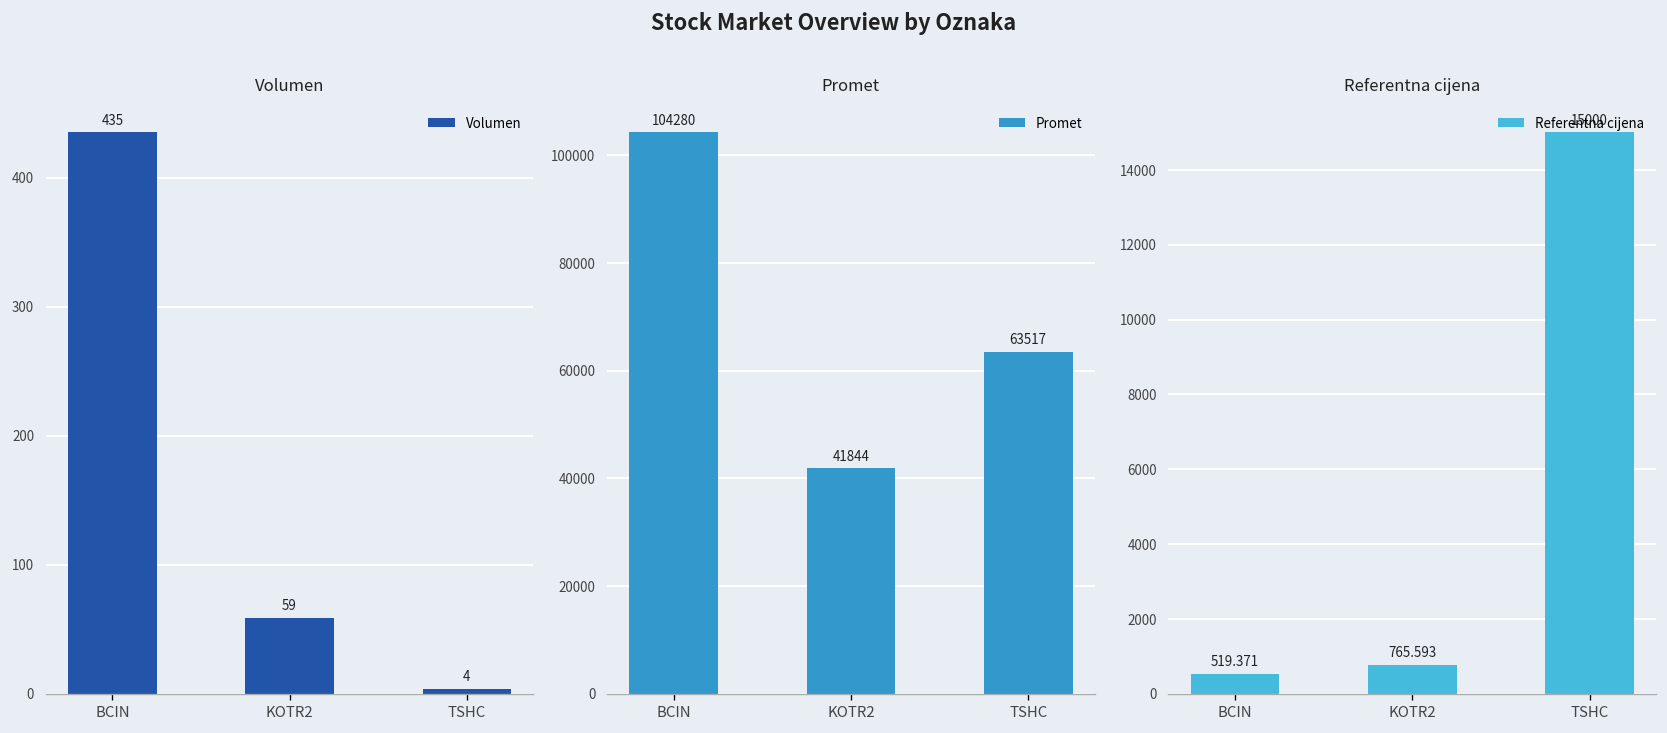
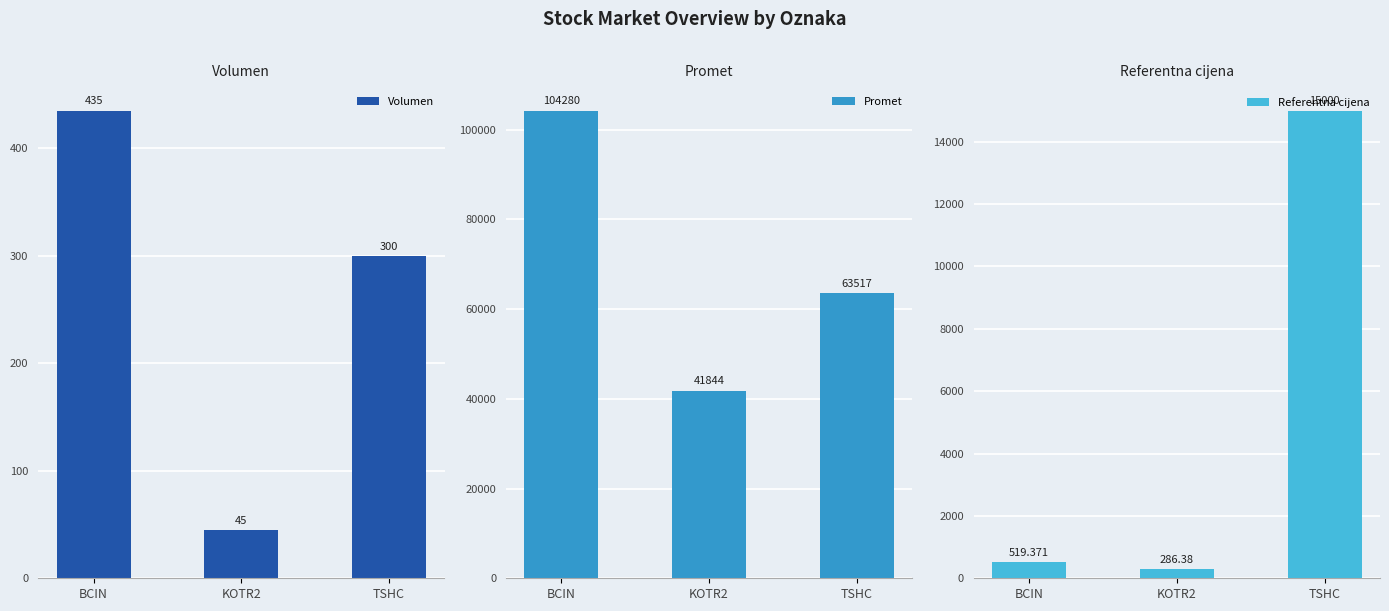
  {
    "Volumen": {
      "BCIN": 435,
-     "KOTR2": 59,
-     "TSHC": 4
+     "KOTR2": 45,
+     "TSHC": 300
    },
    "Promet": {
      "BCIN": 104280,
      "KOTR2": 41844,
      "TSHC": 63517
    },
    "Referentna cijena": {
      "BCIN": 519.371,
-     "KOTR2": 765.593,
+     "KOTR2": 286.38,
      "TSHC": 15000
    }
  }
